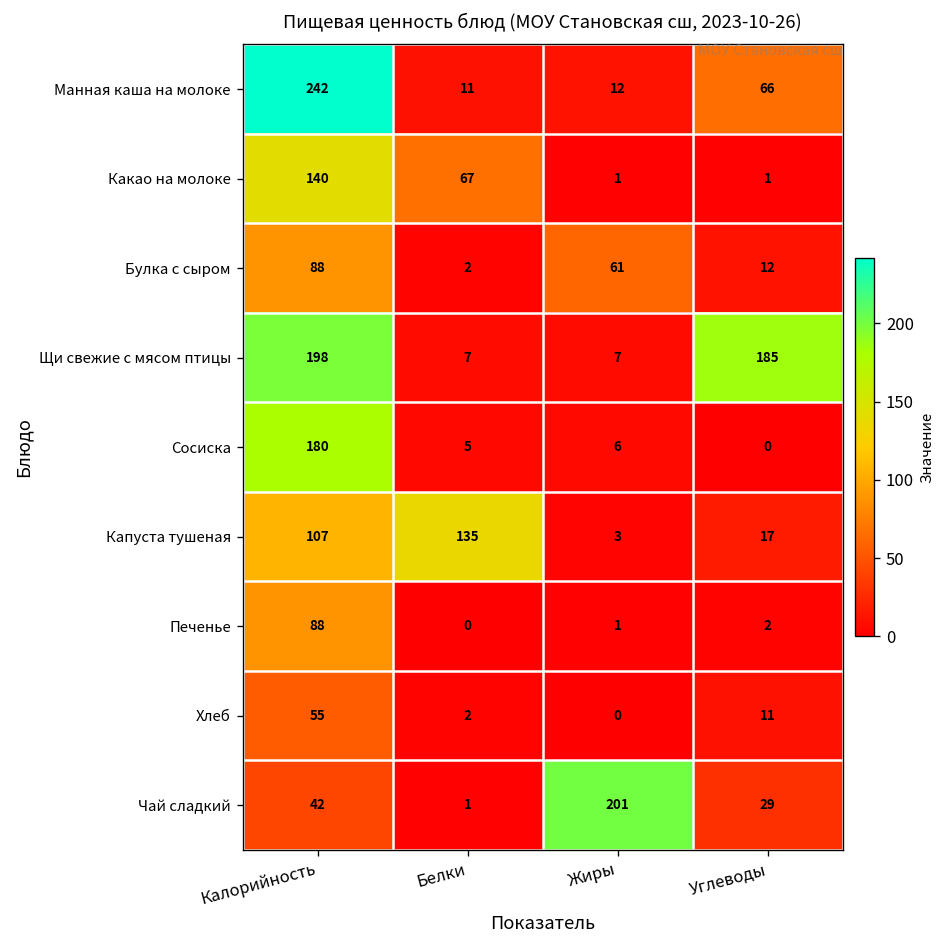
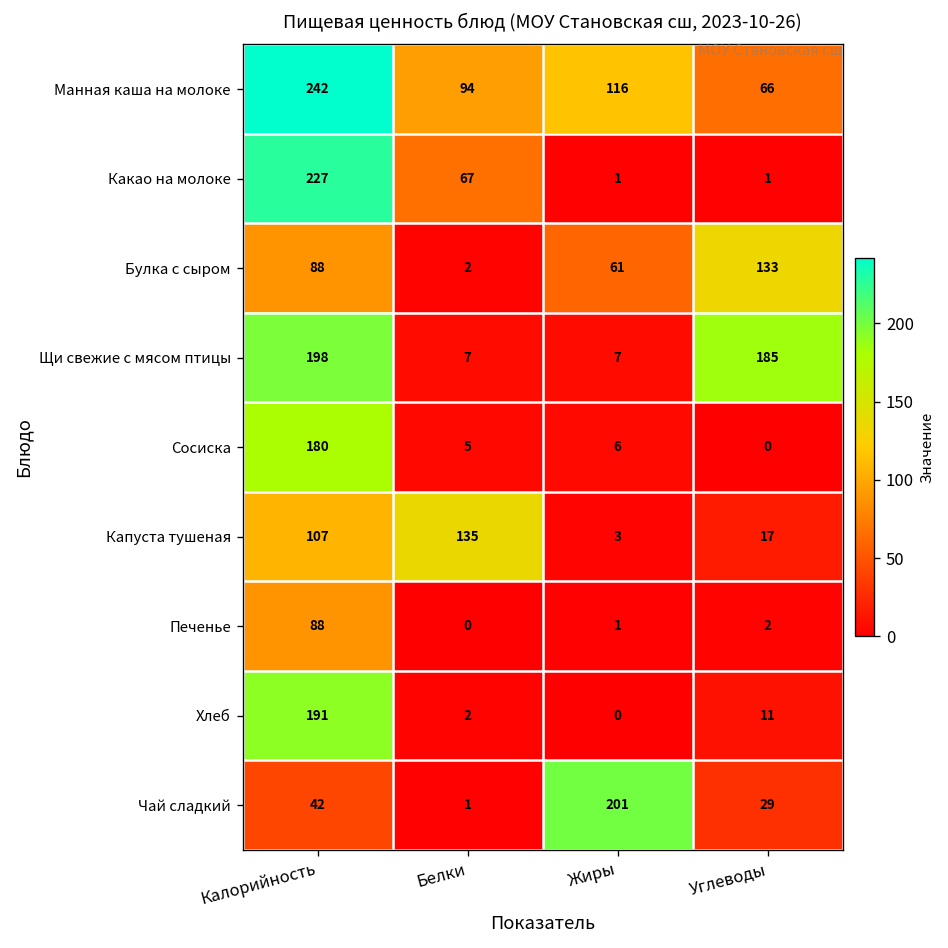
  {
    "Манная каша на молоке": {
      "Калорийность": 242,
-     "Белки": 11,
-     "Жиры": 12
+     "Белки": 94,
+     "Жиры": 116
    },
    "Какао на молоке": {
-     "Калорийность": 140,
+     "Калорийность": 227,
      "Белки": 67,
      "Жиры": 1,
      "Углеводы": 1
    },
    "Булка с сыром": {
      "Калорийность": 88,
      "Белки": 2,
      "Жиры": 61,
-     "Углеводы": 12
+     "Углеводы": 133
    },
    "Щи свежие с мясом птицы": {
      "Калорийность": 198,
      "Белки": 7,
      "Жиры": 7,
      "Углеводы": 185
    },
    "Сосиска": {
      "Калорийность": 180,
      "Белки": 5,
      "Жиры": 6,
      "Углеводы": 0
    },
    "Капуста тушеная": {
      "Калорийность": 107,
      "Белки": 135,
      "Жиры": 3,
      "Углеводы": 17
    },
    "Печенье": {
      "Калорийность": 88,
      "Белки": 0,
      "Жиры": 1,
      "Углеводы": 2
    },
    "Хлеб": {
-     "Калорийность": 55,
+     "Калорийность": 191,
      "Белки": 2,
      "Жиры": 0,
      "Углеводы": 11
    },
    "Чай сладкий": {
      "Калорийность": 42,
      "Белки": 1,
      "Жиры": 201,
      "Углеводы": 29
    }
  }
